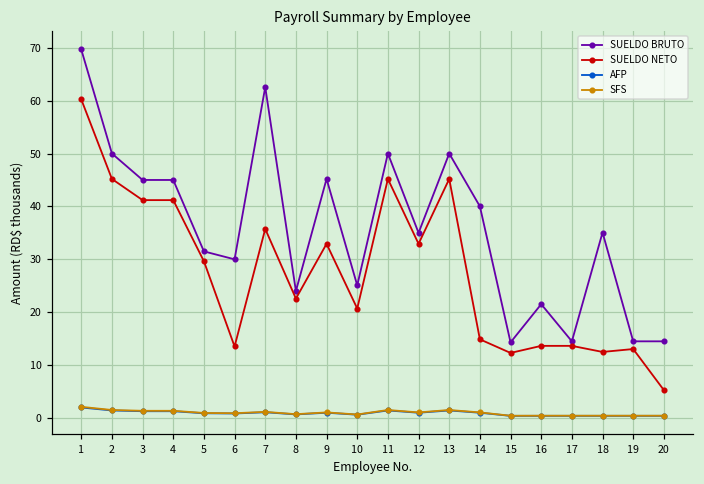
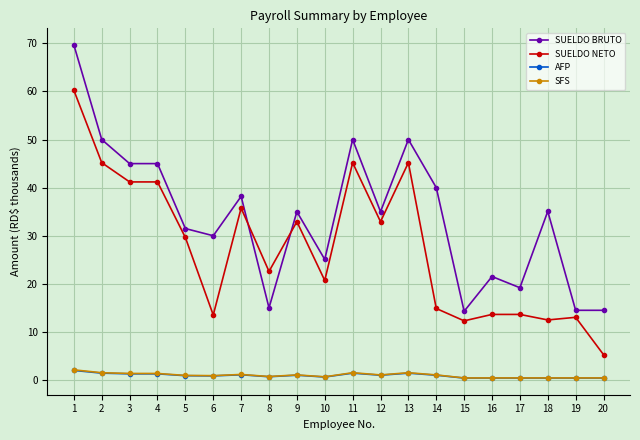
  {
    "SUELDO BRUTO": {
      "1": 70,
      "2": 50,
      "3": 45,
      "4": 45,
      "5": 32,
      "6": 30,
-     "7": 63,
-     "8": 24,
-     "9": 45,
+     "7": 38,
+     "8": 15,
+     "9": 35,
      "10": 25,
      "11": 50,
      "12": 35,
      "13": 50,
      "14": 40,
      "15": 14,
      "16": 22,
-     "17": 15,
+     "17": 19,
      "18": 35,
      "19": 15,
      "20": 15
    },
    "SUELDO NETO": {
      "1": 60,
      "2": 45,
      "3": 41,
      "4": 41,
      "5": 30,
      "6": 14,
      "7": 36,
      "8": 23,
      "9": 33,
      "10": 21,
      "11": 45,
      "12": 33,
      "13": 45,
      "14": 15,
      "15": 12,
      "16": 14,
      "17": 14,
      "18": 12,
      "19": 13,
      "20": 5
    }
  }
